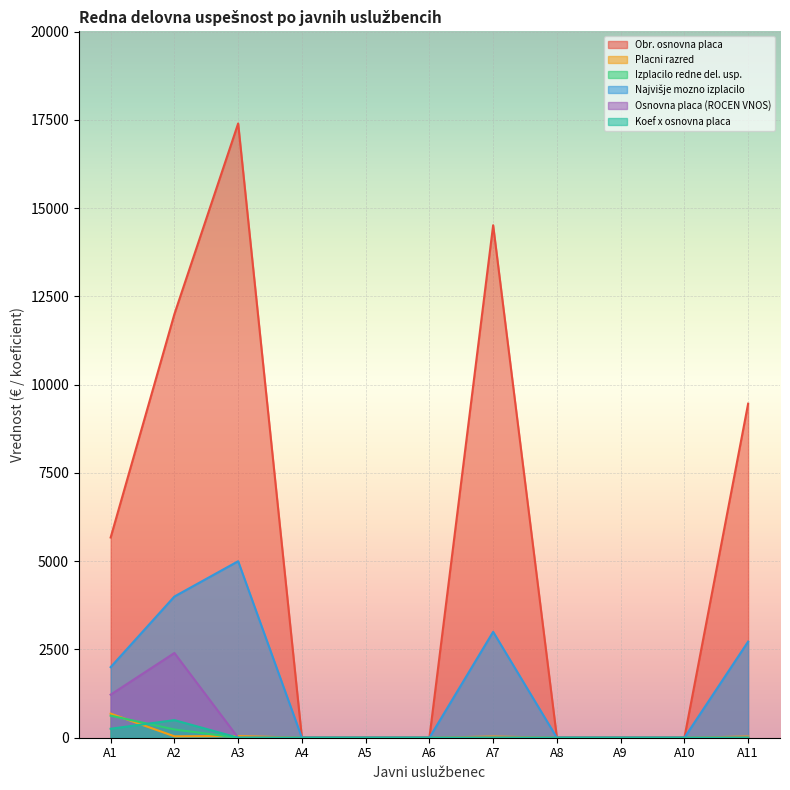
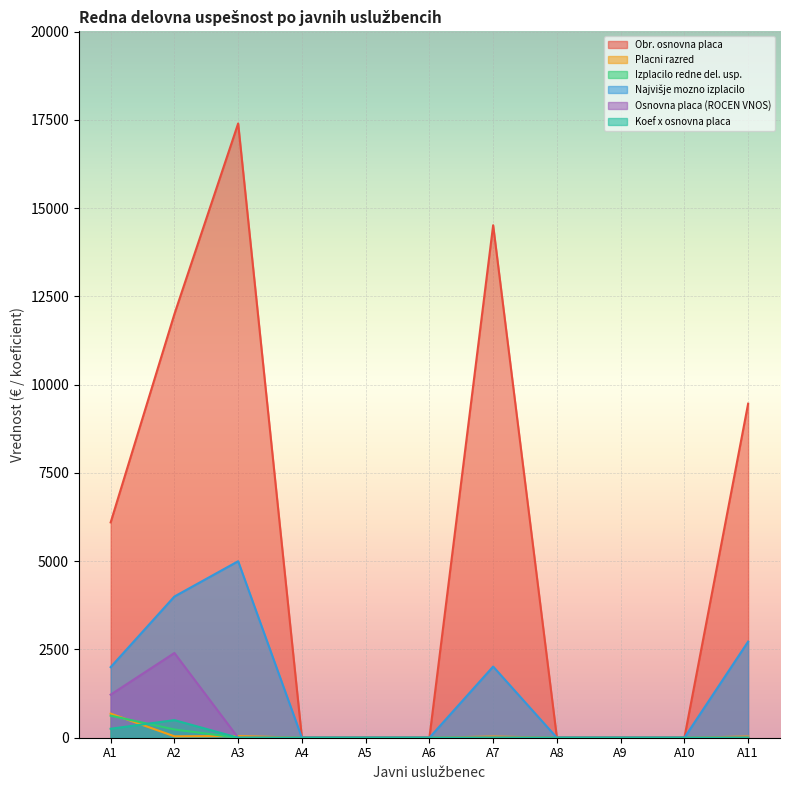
  {
    "Obr. osnovna placa": {
-     "A1": 5700,
+     "A1": 6100,
      "A2": 12000,
      "A3": 17400,
      "A7": 14500,
      "A11": 9500
    },
    "Placni razred": {
      "A2": 0
    },
    "Najvišje mozno izplacilo": {
      "A1": 2000,
      "A2": 4000,
      "A3": 5000,
-     "A7": 3000,
+     "A7": 2000,
      "A11": 2700
    },
    "Osnovna placa (ROCEN VNOS)": {
      "A1": 1200,
      "A2": 2400
    }
  }
